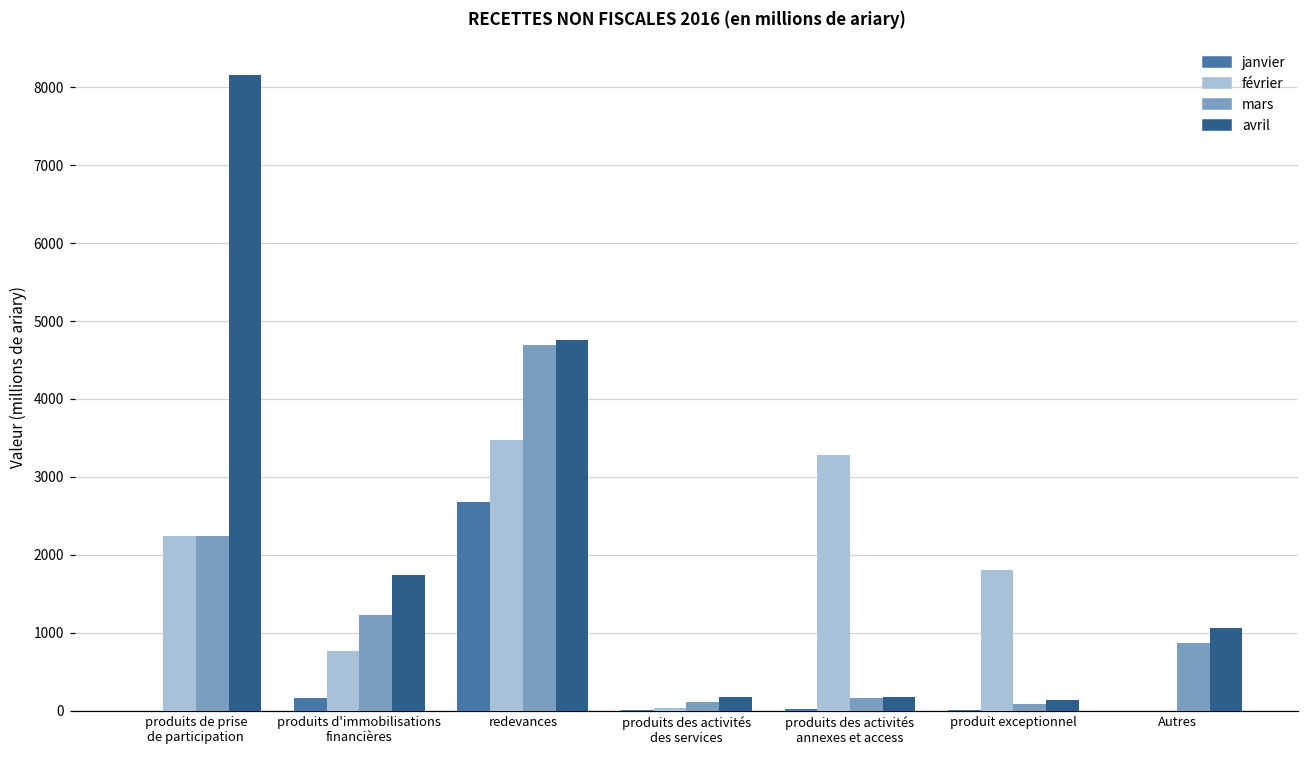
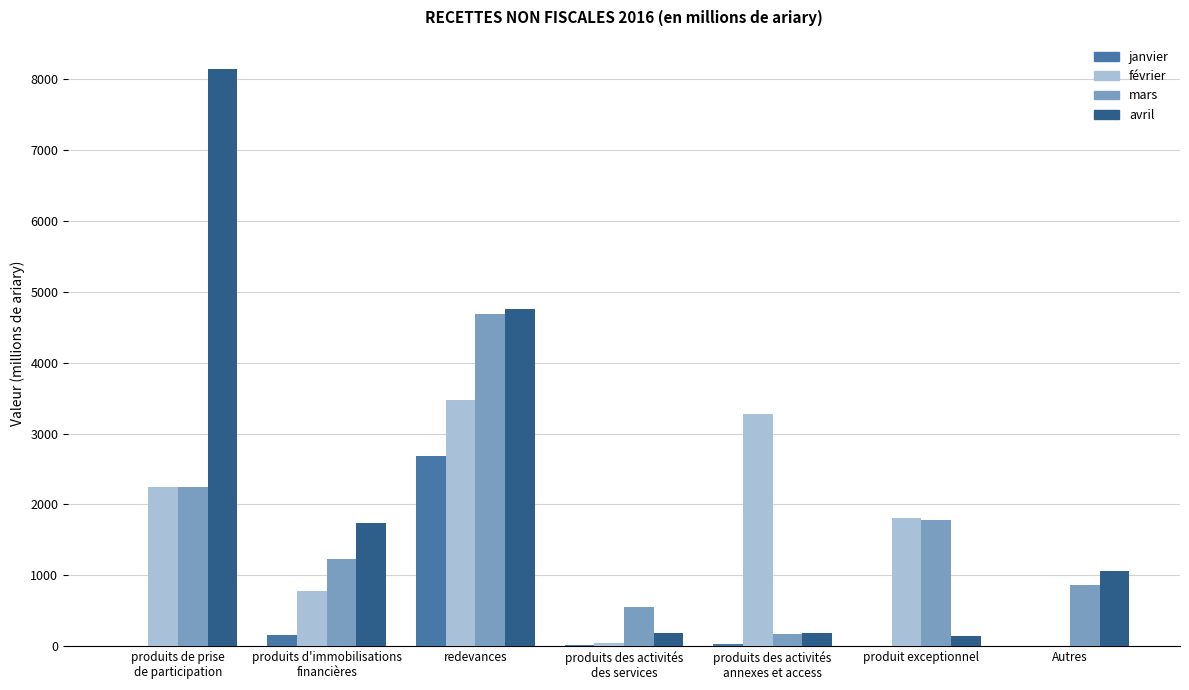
  {
    "février": {
      "produits de prise de participation": 2200,
      "produits d'immobilisations financières": 800,
      "redevances": 3500,
      "produits des activités des services": 0,
      "produits des activités annexes et access": 3300,
      "produit exceptionnel": 1800
    },
    "mars": {
      "produits de prise de participation": 2200,
      "produits d'immobilisations financières": 1200,
      "redevances": 4700,
-     "produits des activités des services": 100,
+     "produits des activités des services": 500,
      "produits des activités annexes et access": 200,
-     "produit exceptionnel": 100,
+     "produit exceptionnel": 1800,
      "Autres": 900
    }
  }
